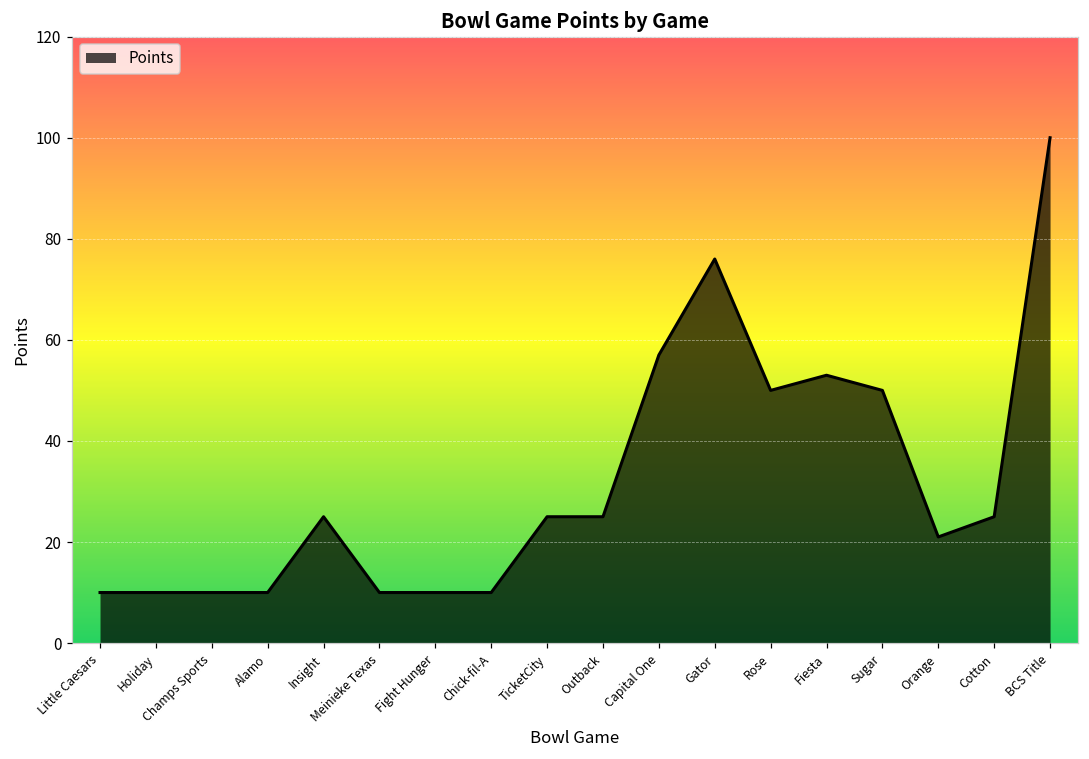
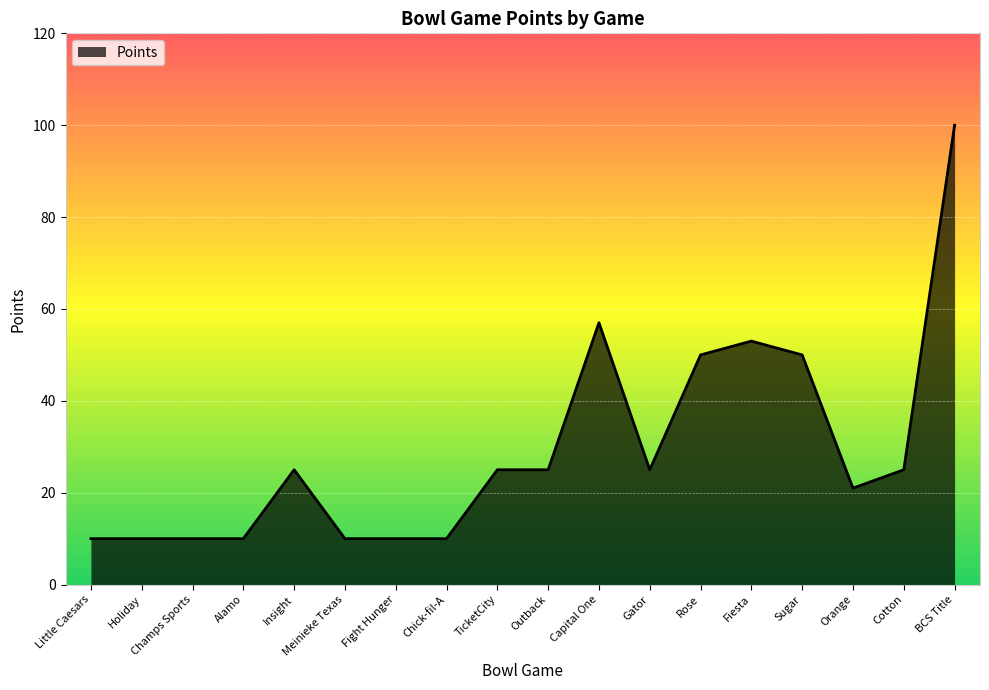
  {
    "Little Caesars": 10,
    "Holiday": 10,
    "Champs Sports": 10,
    "Alamo": 10,
    "Insight": 25,
    "Meinieke Texas": 10,
    "Fight Hunger": 10,
    "Chick-fil-A": 10,
    "TicketCity": 25,
    "Outback": 25,
    "Capital One": 57,
-   "Gator": 76,
+   "Gator": 25,
    "Rose": 50,
    "Fiesta": 53,
    "Sugar": 50,
    "Orange": 21,
    "Cotton": 25,
    "BCS Title": 100
  }
